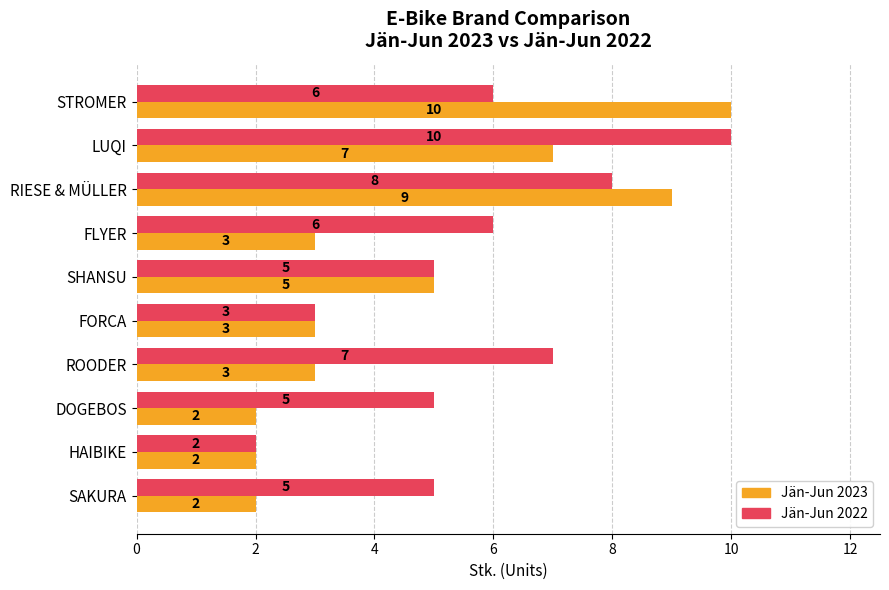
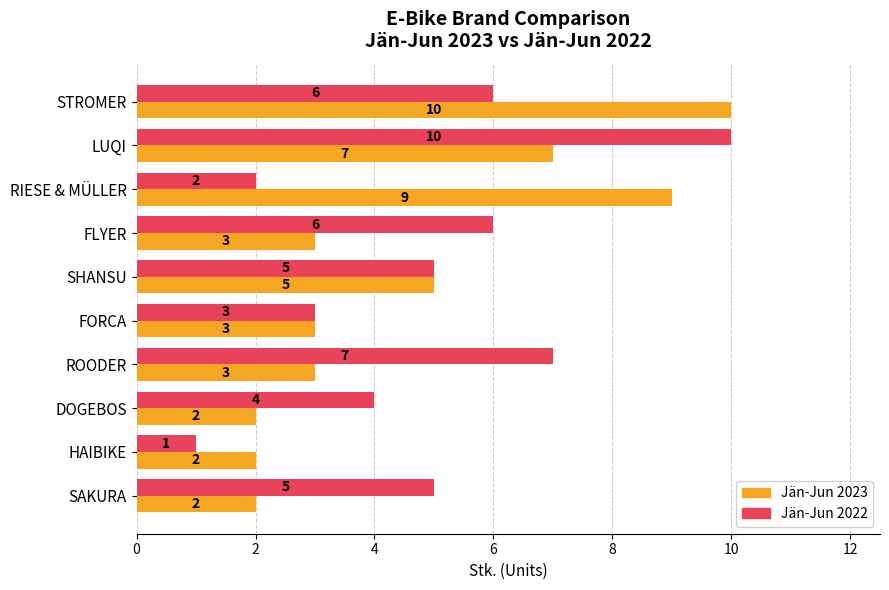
  {
    "Jän-Jun 2023": {
      "STROMER": 10,
      "LUQI": 7,
      "RIESE & MÜLLER": 9,
      "FLYER": 3,
      "SHANSU": 5,
      "FORCA": 3,
      "ROODER": 3,
      "DOGEBOS": 2,
      "HAIBIKE": 2,
      "SAKURA": 2
    },
    "Jän-Jun 2022": {
      "STROMER": 6,
      "LUQI": 10,
-     "RIESE & MÜLLER": 8,
+     "RIESE & MÜLLER": 2,
      "FLYER": 6,
      "SHANSU": 5,
      "FORCA": 3,
      "ROODER": 7,
-     "DOGEBOS": 5,
-     "HAIBIKE": 2,
+     "DOGEBOS": 4,
+     "HAIBIKE": 1,
      "SAKURA": 5
    }
  }
